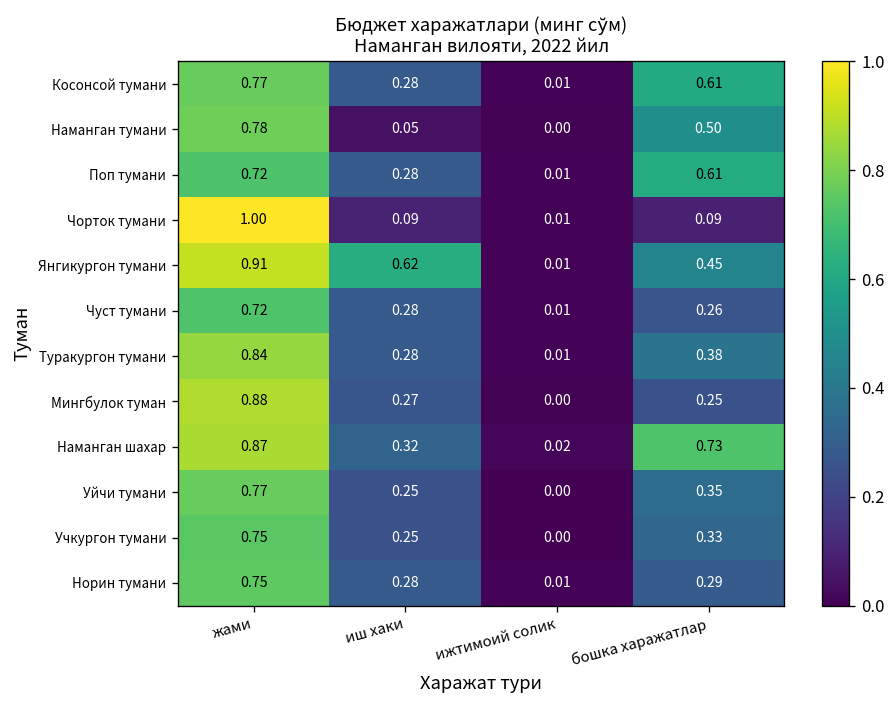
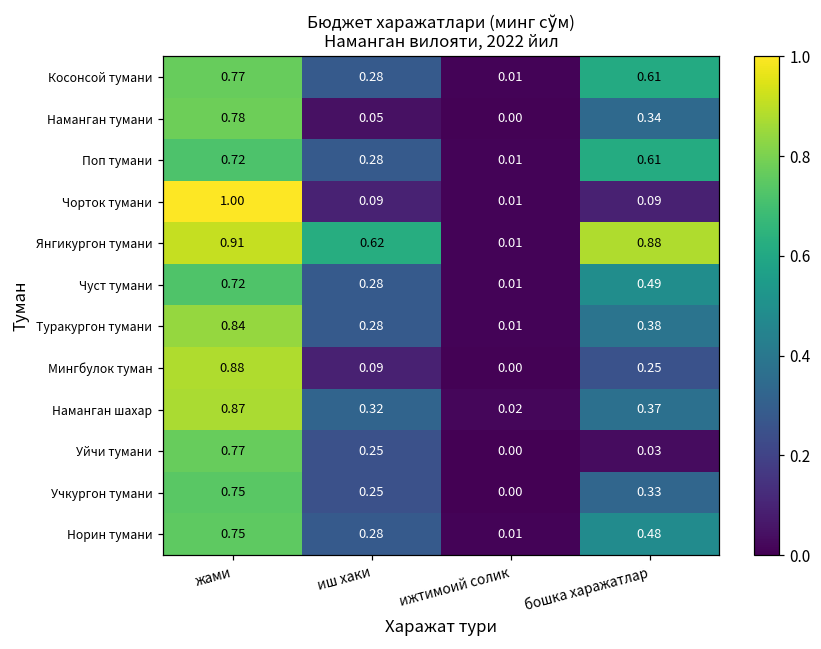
  {
    "Косонсой тумани": {
      "жами": 0.77,
      "иш хаки": 0.28,
      "ижтимоий солик": 0.01,
      "бошка харажатлар": 0.61
    },
    "Наманган тумани": {
      "жами": 0.78,
      "иш хаки": 0.05,
      "ижтимоий солик": 0.00,
-     "бошка харажатлар": 0.50
+     "бошка харажатлар": 0.34
    },
    "Поп тумани": {
      "жами": 0.72,
      "иш хаки": 0.28,
      "ижтимоий солик": 0.01,
      "бошка харажатлар": 0.61
    },
    "Чорток тумани": {
      "жами": 1.00,
      "иш хаки": 0.09,
      "ижтимоий солик": 0.01,
      "бошка харажатлар": 0.09
    },
    "Янгикургон тумани": {
      "жами": 0.91,
      "иш хаки": 0.62,
      "ижтимоий солик": 0.01,
-     "бошка харажатлар": 0.45
+     "бошка харажатлар": 0.88
    },
    "Чуст тумани": {
      "жами": 0.72,
      "иш хаки": 0.28,
      "ижтимоий солик": 0.01,
-     "бошка харажатлар": 0.26
+     "бошка харажатлар": 0.49
    },
    "Туракургон тумани": {
      "жами": 0.84,
      "иш хаки": 0.28,
      "ижтимоий солик": 0.01,
      "бошка харажатлар": 0.38
    },
    "Мингбулок туман": {
      "жами": 0.88,
-     "иш хаки": 0.27,
+     "иш хаки": 0.09,
      "ижтимоий солик": 0.00,
      "бошка харажатлар": 0.25
    },
    "Наманган шахар": {
      "жами": 0.87,
      "иш хаки": 0.32,
      "ижтимоий солик": 0.02,
-     "бошка харажатлар": 0.73
+     "бошка харажатлар": 0.37
    },
    "Уйчи тумани": {
      "жами": 0.77,
      "иш хаки": 0.25,
      "ижтимоий солик": 0.00,
-     "бошка харажатлар": 0.35
+     "бошка харажатлар": 0.03
    },
    "Учкургон тумани": {
      "жами": 0.75,
      "иш хаки": 0.25,
      "ижтимоий солик": 0.00,
      "бошка харажатлар": 0.33
    },
    "Норин тумани": {
      "жами": 0.75,
      "иш хаки": 0.28,
      "ижтимоий солик": 0.01,
-     "бошка харажатлар": 0.29
+     "бошка харажатлар": 0.48
    }
  }
